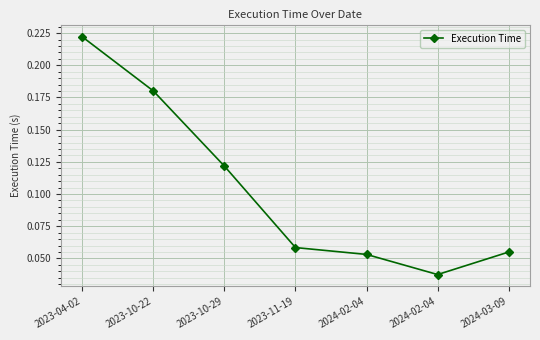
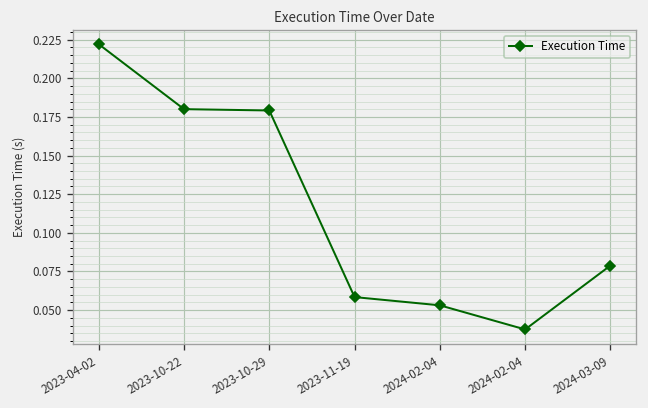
  {
    "2023-04-02": 0.222,
    "2023-10-22": 0.180,
-   "2023-10-29": 0.122,
+   "2023-10-29": 0.179,
    "2023-11-19": 0.058,
-   "2024-03-09": 0.055
+   "2024-03-09": 0.079
  }
